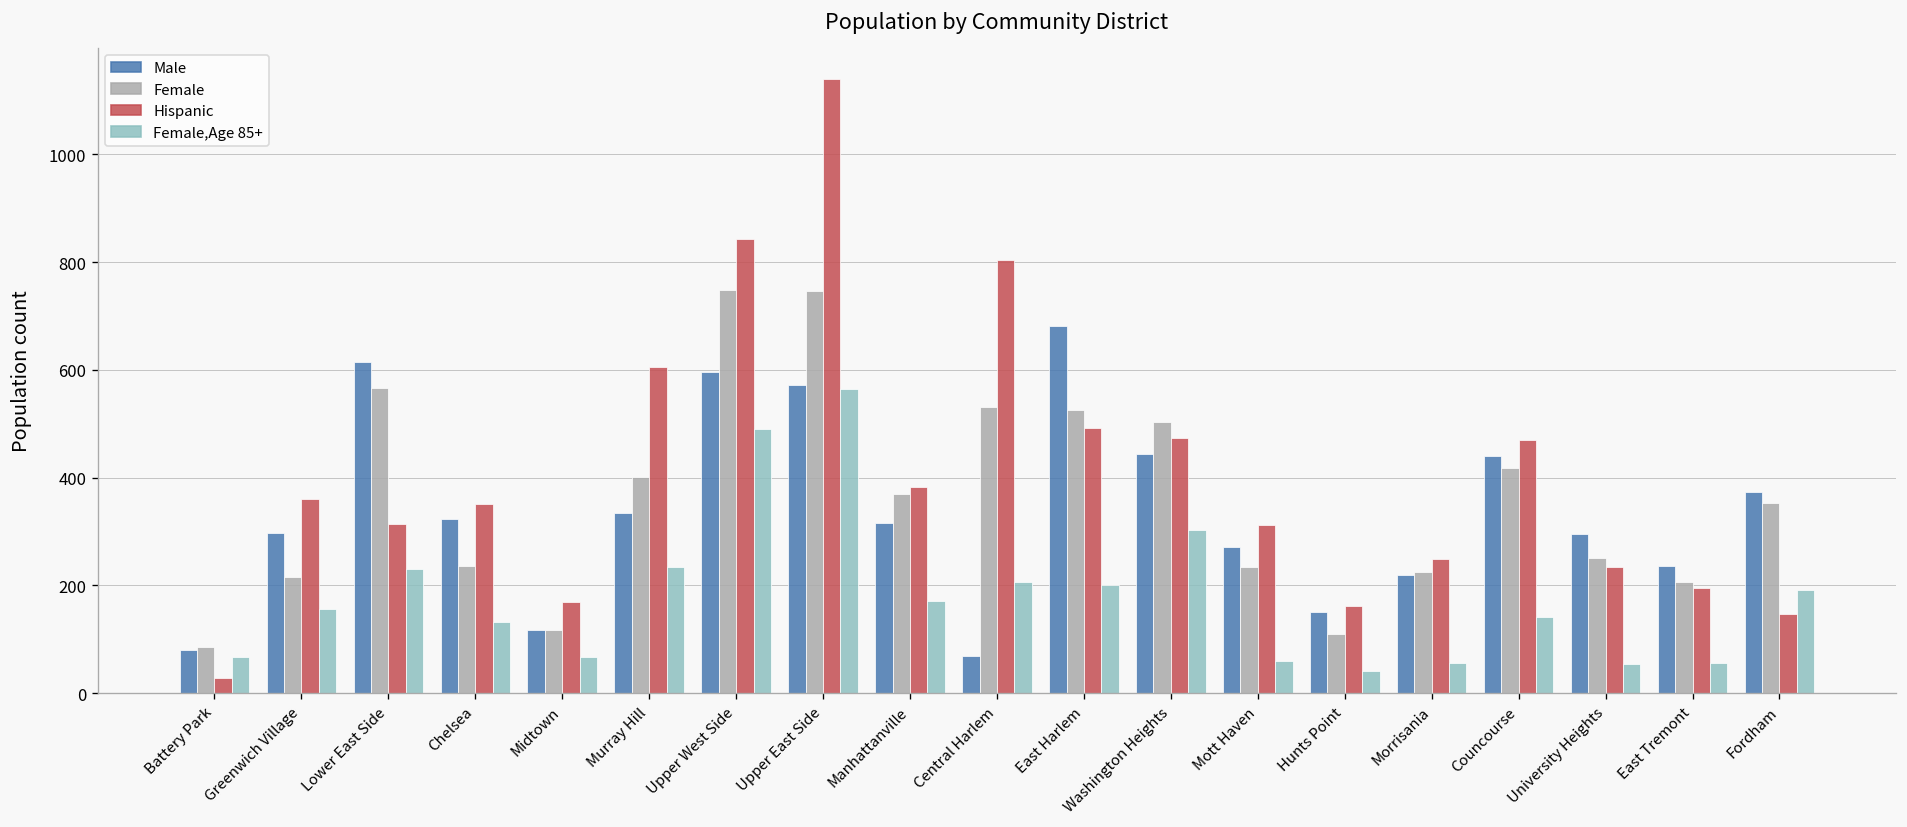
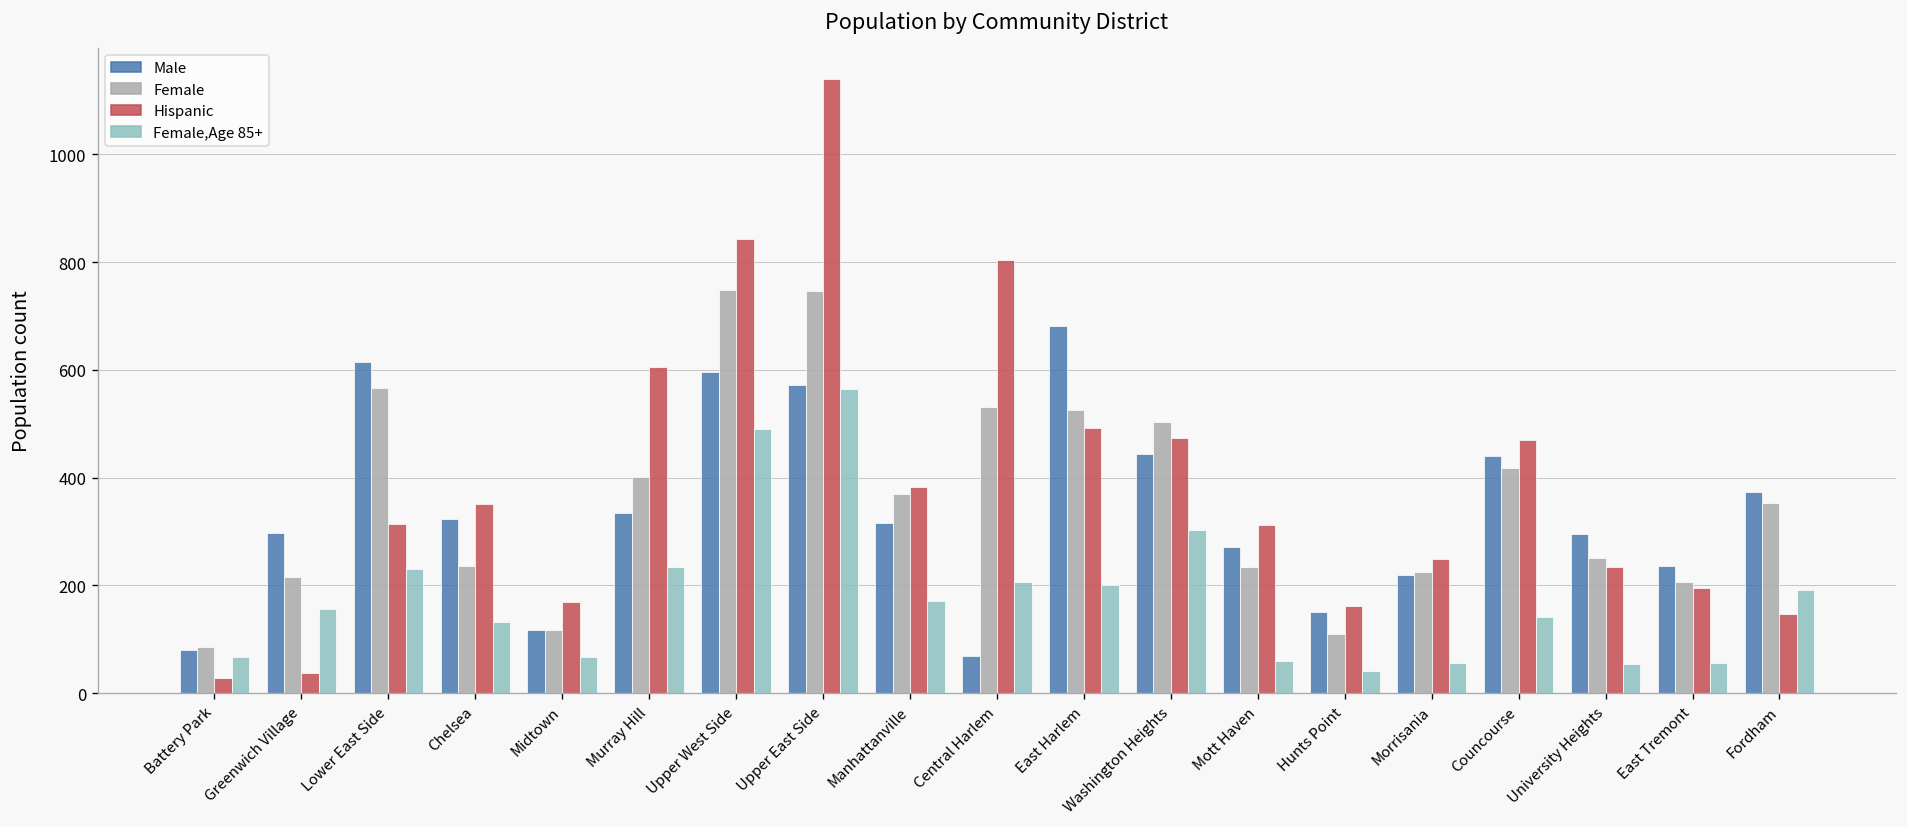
  {
    "Male": {
      "Battery Park": 80,
      "Greenwich Village": 300,
      "Lower East Side": 620,
      "Chelsea": 320,
      "Midtown": 120,
      "Murray Hill": 330,
      "Upper West Side": 600,
      "Upper East Side": 570,
      "Manhattanville": 320,
      "Central Harlem": 70,
      "East Harlem": 680,
      "Washington Heights": 440,
      "Mott Haven": 270,
      "Hunts Point": 150,
      "Morrisania": 220,
      "Councourse": 440,
      "University Heights": 300,
      "East Tremont": 240,
      "Fordham": 370
    },
    "Hispanic": {
      "Battery Park": 30,
-     "Greenwich Village": 360,
+     "Greenwich Village": 40,
      "Lower East Side": 320,
      "Chelsea": 350,
      "Midtown": 170,
      "Murray Hill": 610,
      "Upper West Side": 840,
      "Upper East Side": 1140,
      "Manhattanville": 380,
      "Central Harlem": 810,
      "East Harlem": 490,
      "Washington Heights": 470,
      "Mott Haven": 310,
      "Hunts Point": 160,
      "Morrisania": 250,
      "Councourse": 470,
      "University Heights": 230,
      "East Tremont": 200,
      "Fordham": 150
    }
  }
